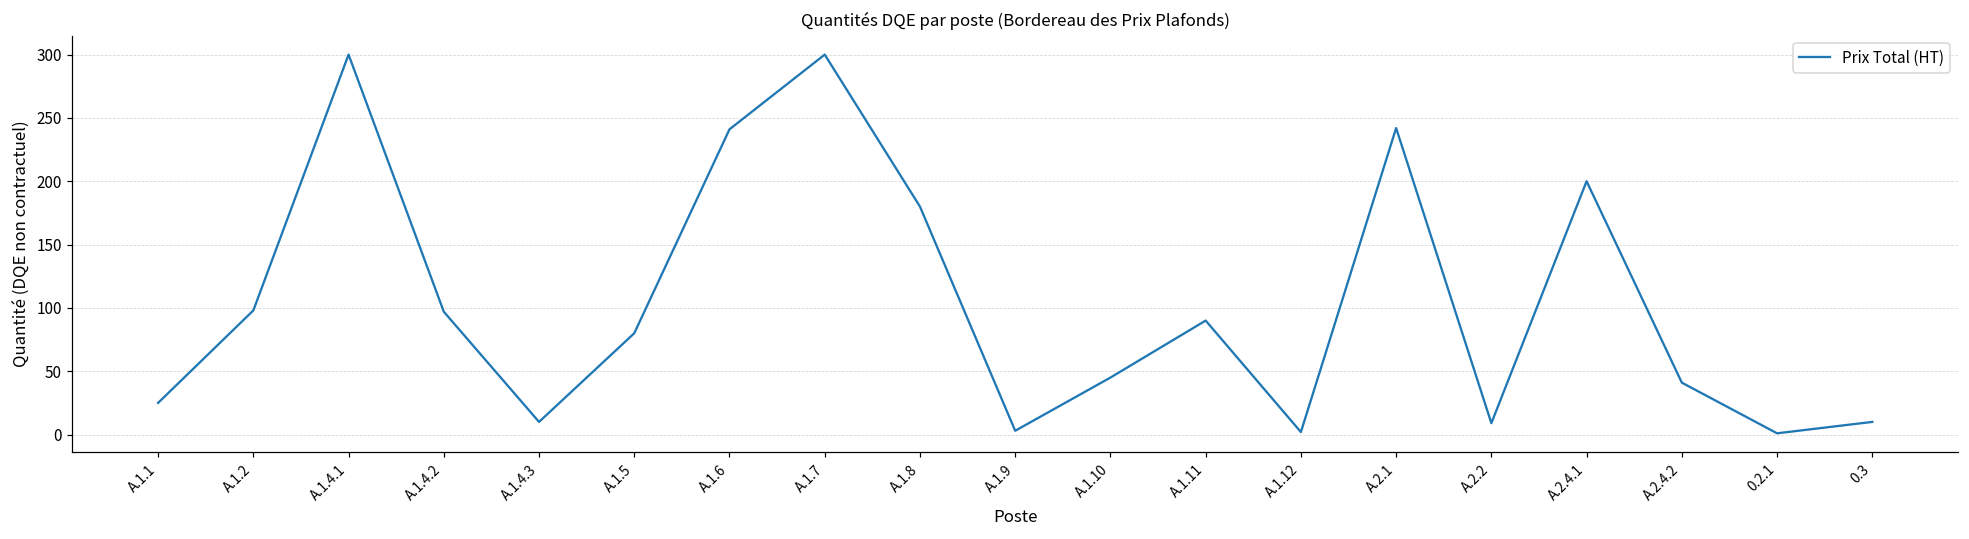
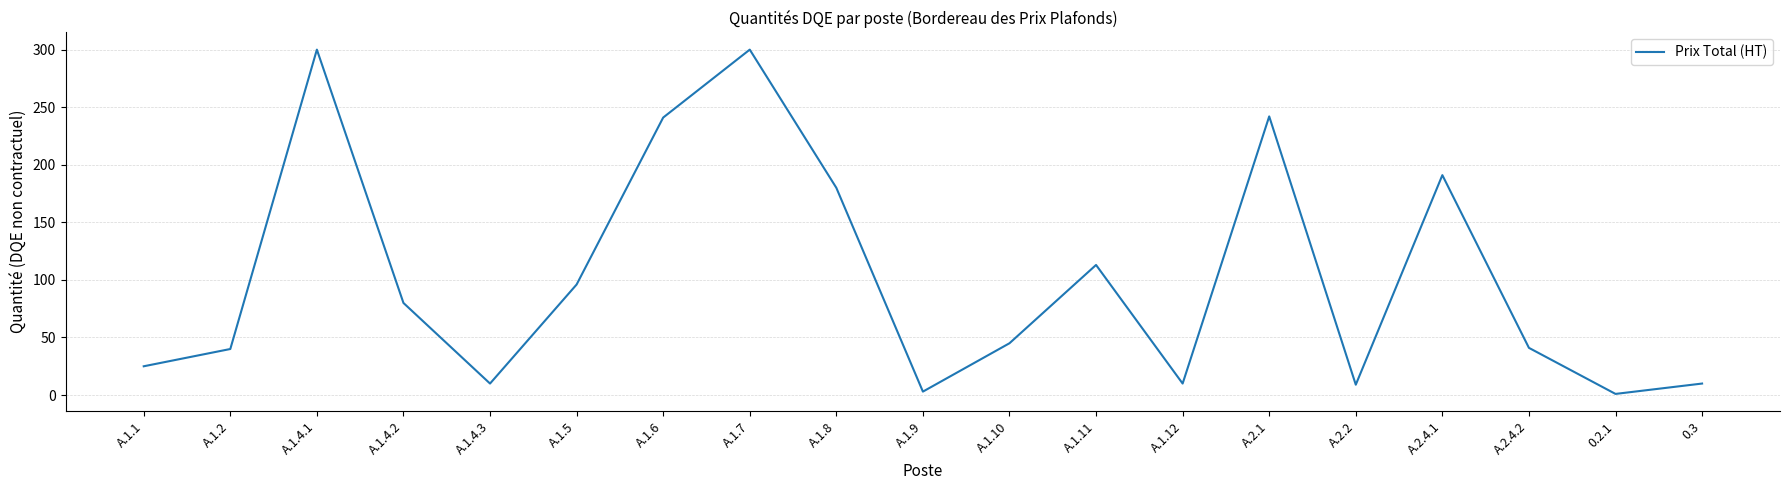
  {
    "A.1.1": 25,
-   "A.1.2": 98,
+   "A.1.2": 40,
    "A.1.4.1": 300,
-   "A.1.4.2": 97,
+   "A.1.4.2": 80,
    "A.1.4.3": 10,
-   "A.1.5": 80,
+   "A.1.5": 96,
    "A.1.6": 241,
    "A.1.7": 300,
    "A.1.8": 180,
    "A.1.9": 3,
    "A.1.10": 45,
-   "A.1.11": 90,
-   "A.1.12": 2,
+   "A.1.11": 113,
+   "A.1.12": 10,
    "A.2.1": 242,
    "A.2.2": 9,
-   "A.2.4.1": 200,
+   "A.2.4.1": 191,
    "A.2.4.2": 41,
    "0.2.1": 1,
    "0.3": 10
  }
